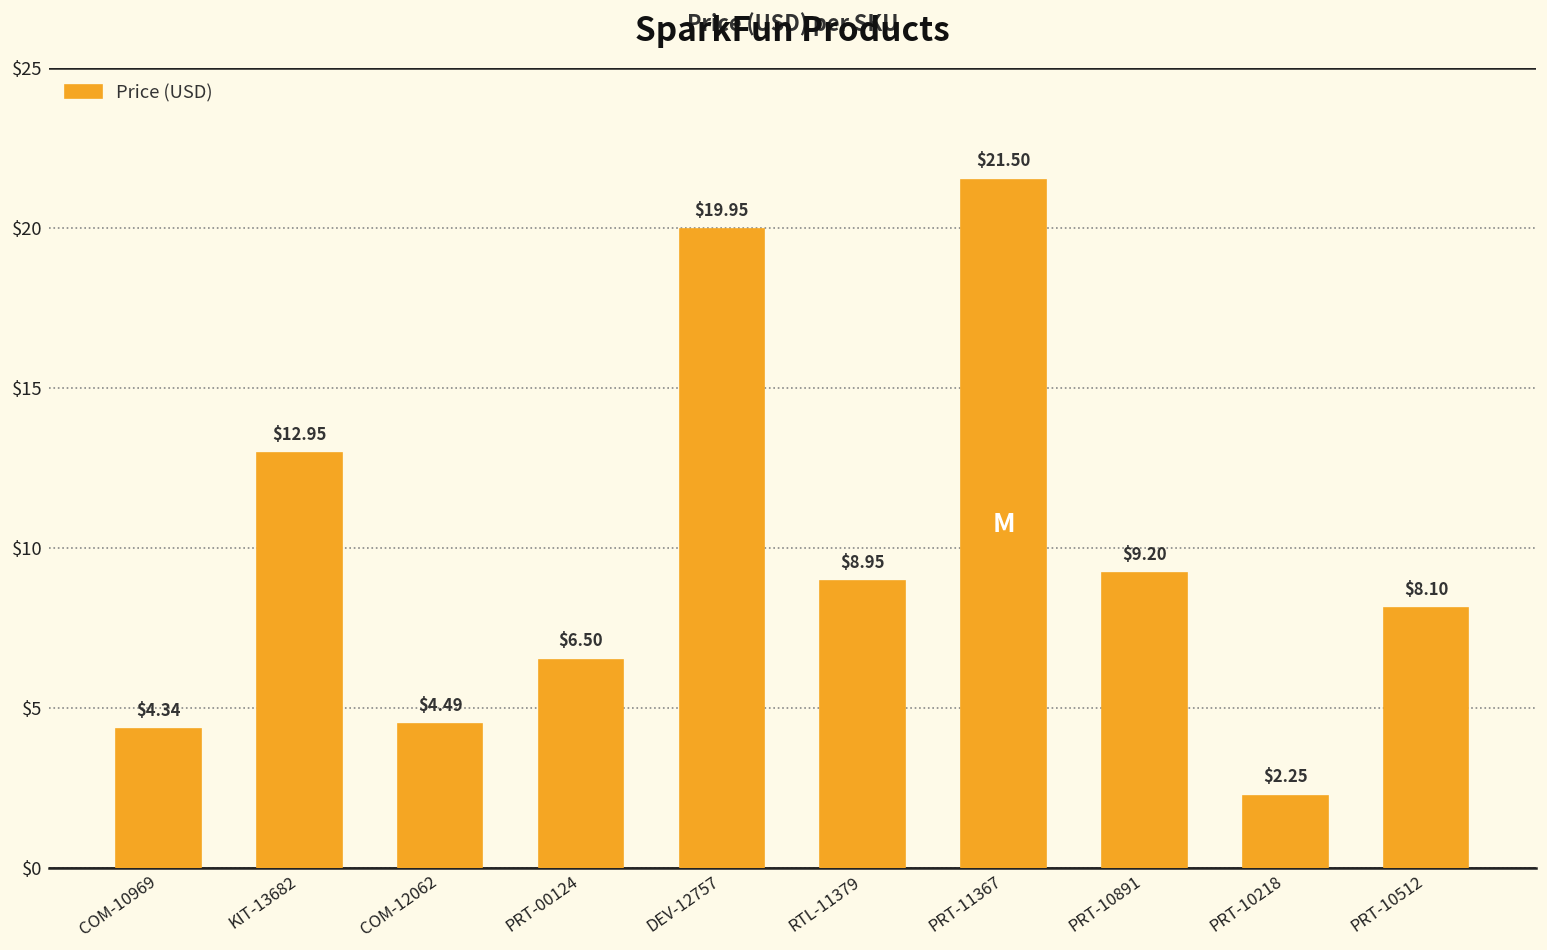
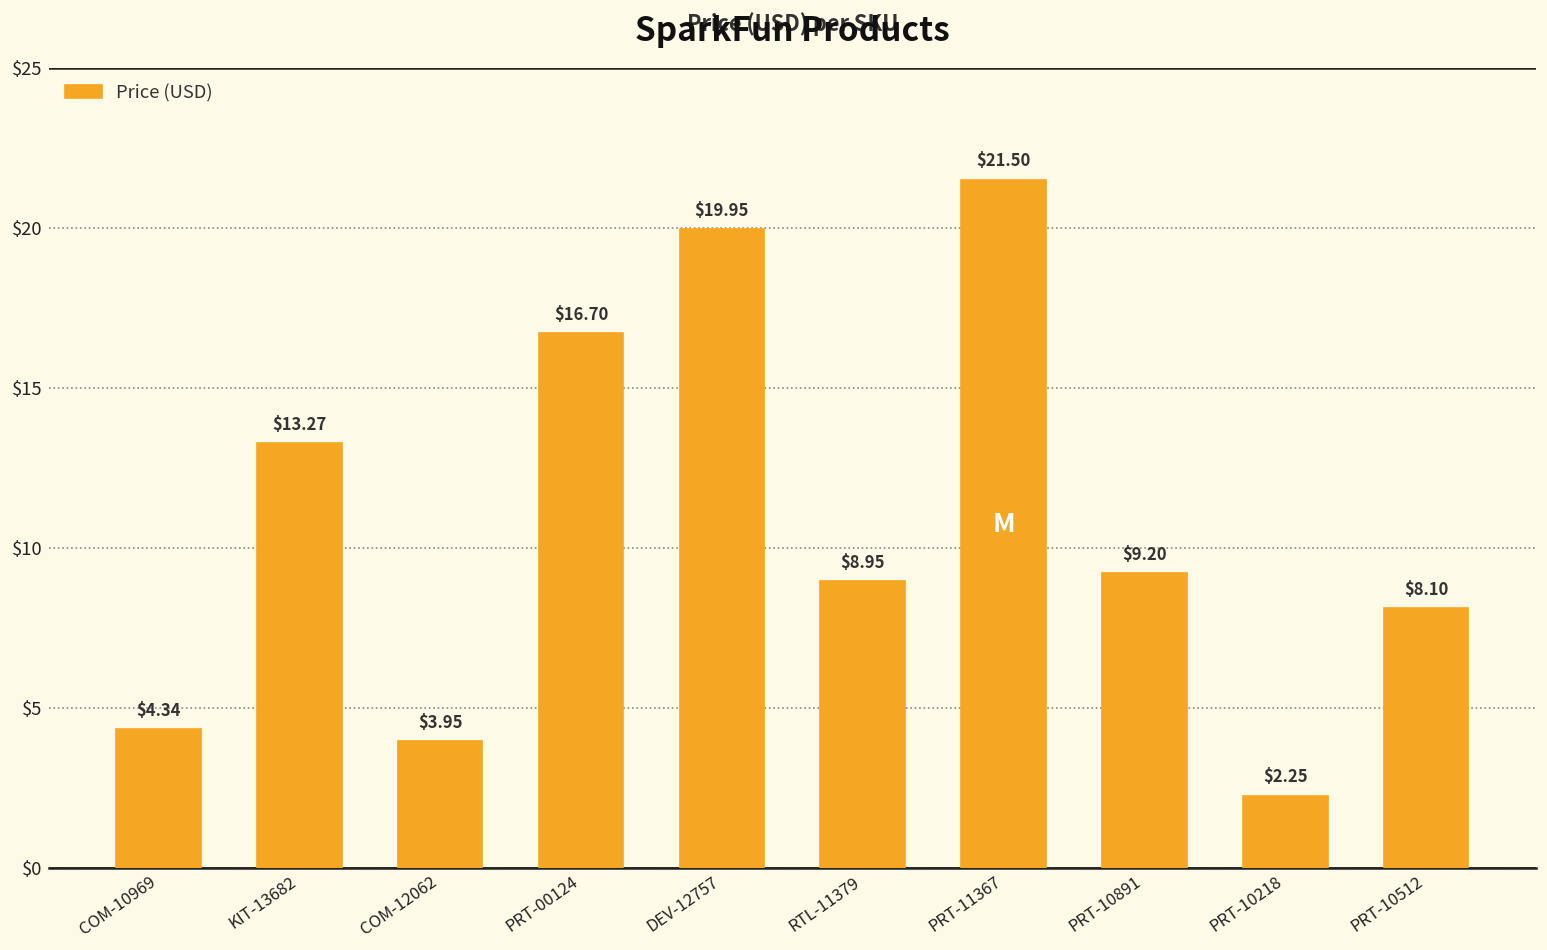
  {
    "COM-10969": "$4.34",
-   "KIT-13682": "$12.95",
-   "COM-12062": "$4.49",
-   "PRT-00124": "$6.50",
+   "KIT-13682": "$13.27",
+   "COM-12062": "$3.95",
+   "PRT-00124": "$16.70",
    "DEV-12757": "$19.95",
    "RTL-11379": "$8.95",
    "PRT-11367": "$21.50",
    "PRT-10891": "$9.20",
    "PRT-10218": "$2.25",
    "PRT-10512": "$8.10"
  }
